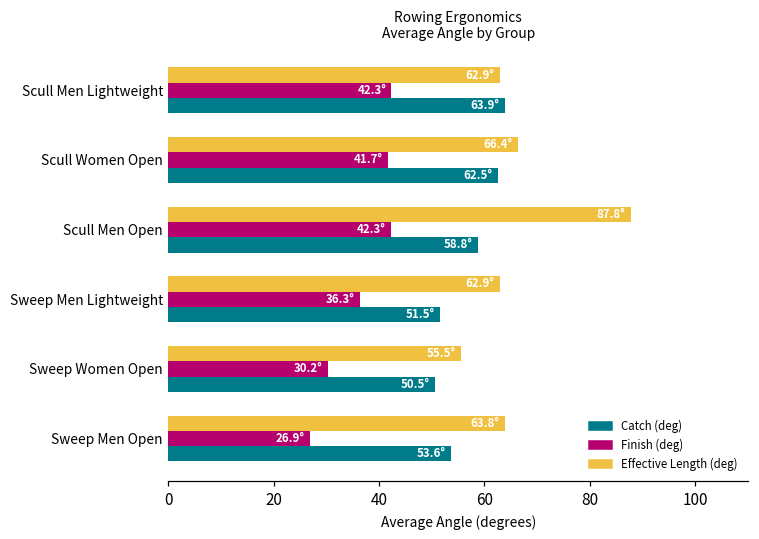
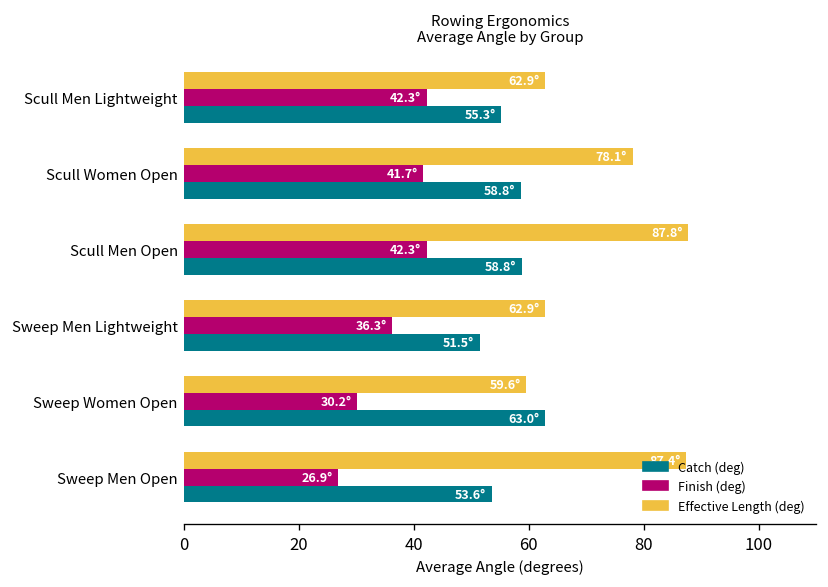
  {
    "Catch (deg)": {
-     "Scull Men Lightweight": "63.9°",
-     "Scull Women Open": "62.5°",
+     "Scull Men Lightweight": "55.3°",
+     "Scull Women Open": "58.8°",
      "Scull Men Open": "58.8°",
      "Sweep Men Lightweight": "51.5°",
-     "Sweep Women Open": "50.5°",
+     "Sweep Women Open": "63.0°",
      "Sweep Men Open": "53.6°"
    },
    "Finish (deg)": {
      "Scull Men Lightweight": "42.3°",
      "Scull Women Open": "41.7°",
      "Scull Men Open": "42.3°",
      "Sweep Men Lightweight": "36.3°",
      "Sweep Women Open": "30.2°",
      "Sweep Men Open": "26.9°"
    },
    "Effective Length (deg)": {
      "Scull Men Lightweight": "62.9°",
-     "Scull Women Open": "66.4°",
+     "Scull Women Open": "78.1°",
      "Scull Men Open": "87.8°",
      "Sweep Men Lightweight": "62.9°",
-     "Sweep Women Open": "55.5°",
-     "Sweep Men Open": "63.8°"
+     "Sweep Women Open": "59.6°",
+     "Sweep Men Open": "87.4°"
    }
  }
